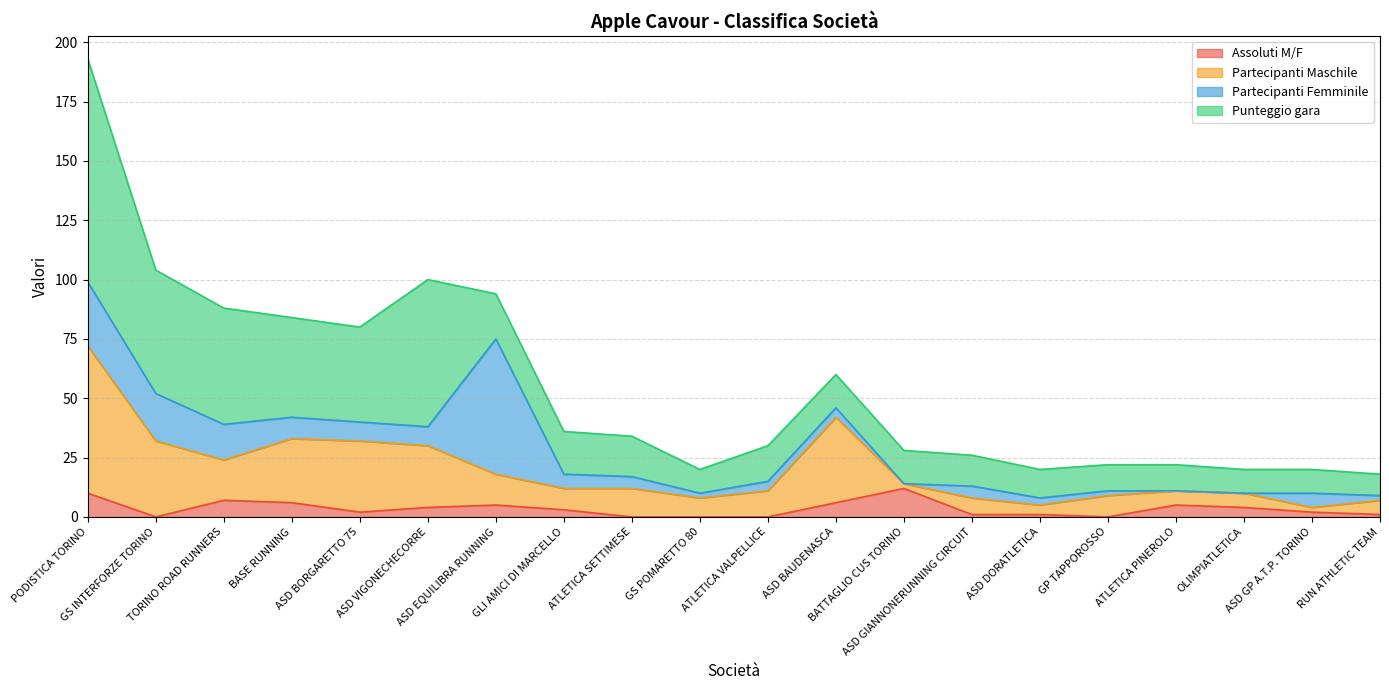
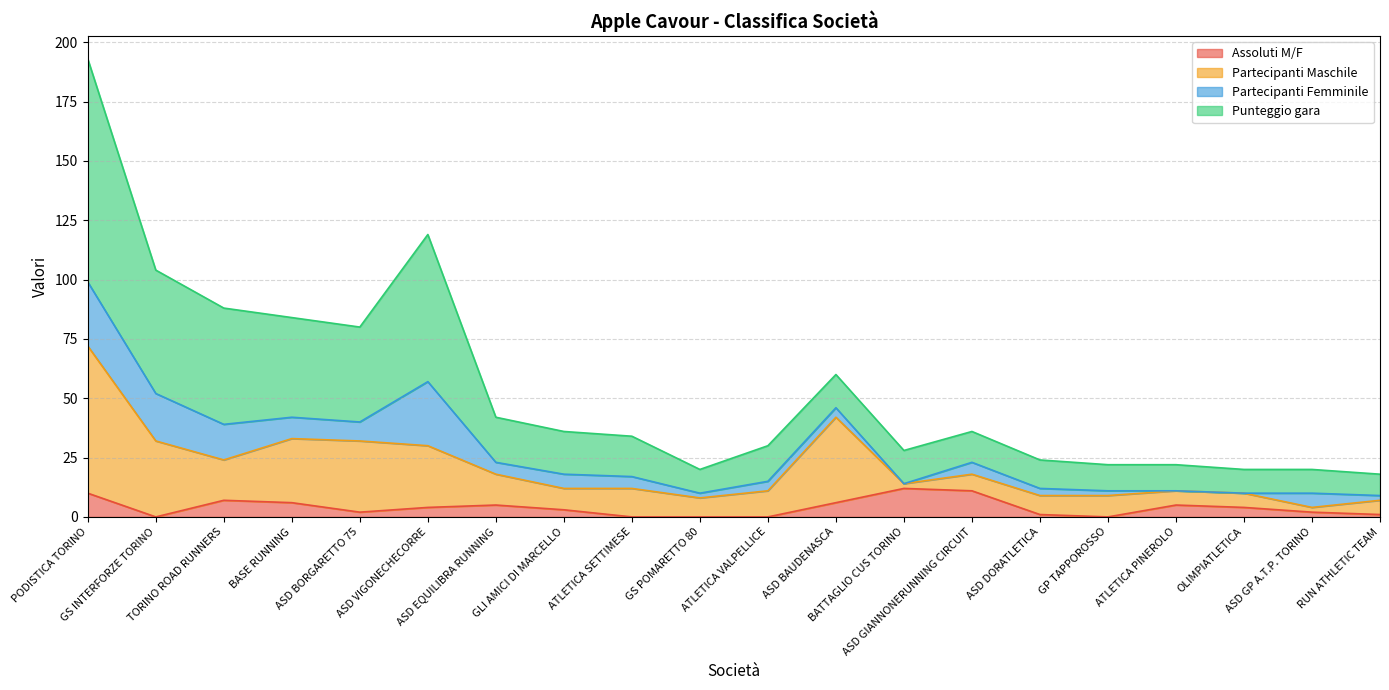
  {
    "Assoluti M/F": {
      "PODISTICA TORINO": 10,
      "GS INTERFORZE TORINO": 0,
      "TORINO ROAD RUNNERS": 7,
      "BASE RUNNING": 6,
      "ASD BORGARETTO 75": 2,
      "ASD VIGONECHECORRE": 4,
      "ASD EQUILIBRA RUNNING": 5,
      "GLI AMICI DI MARCELLO": 3,
      "ATLETICA SETTIMESE": 0,
      "GS POMARETTO 80": 0,
      "ATLETICA VALPELLICE": 0,
      "ASD BAUDENASCA": 6,
      "BATTAGLIO CUS TORINO": 12,
-     "ASD GIANNONERUNNING CIRCUIT": 1,
+     "ASD GIANNONERUNNING CIRCUIT": 11,
      "ASD DORATLETICA": 1,
      "GP TAPPOROSSO": 0,
      "ATLETICA PINEROLO": 5,
      "OLIMPIATLETICA": 4,
      "ASD GP A.T.P. TORINO": 2,
      "RUN ATHLETIC TEAM": 1
    },
    "Partecipanti Maschile": {
      "PODISTICA TORINO": 62,
      "GS INTERFORZE TORINO": 32,
      "TORINO ROAD RUNNERS": 17,
      "BASE RUNNING": 27,
      "ASD BORGARETTO 75": 30,
      "ASD VIGONECHECORRE": 26,
      "ASD EQUILIBRA RUNNING": 13,
      "GLI AMICI DI MARCELLO": 9,
      "ATLETICA SETTIMESE": 12,
      "GS POMARETTO 80": 8,
      "ATLETICA VALPELLICE": 11,
      "ASD BAUDENASCA": 36,
      "ASD GIANNONERUNNING CIRCUIT": 7,
-     "ASD DORATLETICA": 4,
+     "ASD DORATLETICA": 8,
      "GP TAPPOROSSO": 9,
      "ASD GP A.T.P. TORINO": 2,
      "RUN ATHLETIC TEAM": 6
    },
    "Partecipanti Femminile": {
      "PODISTICA TORINO": 27,
      "GS INTERFORZE TORINO": 20,
      "TORINO ROAD RUNNERS": 15,
      "BASE RUNNING": 9,
      "ASD BORGARETTO 75": 8,
-     "ASD VIGONECHECORRE": 8,
-     "ASD EQUILIBRA RUNNING": 57,
+     "ASD VIGONECHECORRE": 27,
+     "ASD EQUILIBRA RUNNING": 5,
      "GLI AMICI DI MARCELLO": 6,
      "ATLETICA SETTIMESE": 5,
      "GS POMARETTO 80": 2,
      "ATLETICA VALPELLICE": 4,
      "ASD BAUDENASCA": 4,
      "ASD GIANNONERUNNING CIRCUIT": 5,
      "ASD DORATLETICA": 3,
      "GP TAPPOROSSO": 2,
      "ASD GP A.T.P. TORINO": 6,
      "RUN ATHLETIC TEAM": 2
    },
    "Punteggio gara": {
      "PODISTICA TORINO": 94,
      "GS INTERFORZE TORINO": 52,
      "TORINO ROAD RUNNERS": 49,
      "BASE RUNNING": 42,
      "ASD BORGARETTO 75": 40,
      "ASD VIGONECHECORRE": 62,
      "ASD EQUILIBRA RUNNING": 19,
      "GLI AMICI DI MARCELLO": 18,
      "ATLETICA SETTIMESE": 17,
      "GS POMARETTO 80": 10,
      "ATLETICA VALPELLICE": 15,
      "ASD BAUDENASCA": 14,
      "BATTAGLIO CUS TORINO": 14,
      "ASD GIANNONERUNNING CIRCUIT": 13,
      "ASD DORATLETICA": 12,
      "GP TAPPOROSSO": 11,
      "ATLETICA PINEROLO": 11,
      "OLIMPIATLETICA": 10,
      "ASD GP A.T.P. TORINO": 10,
      "RUN ATHLETIC TEAM": 9
    }
  }
